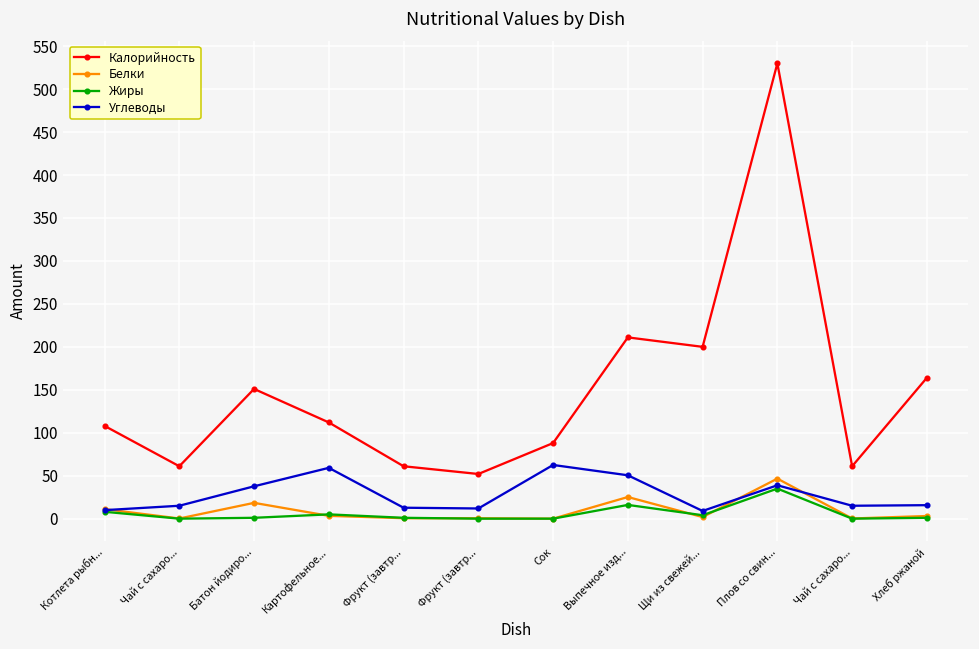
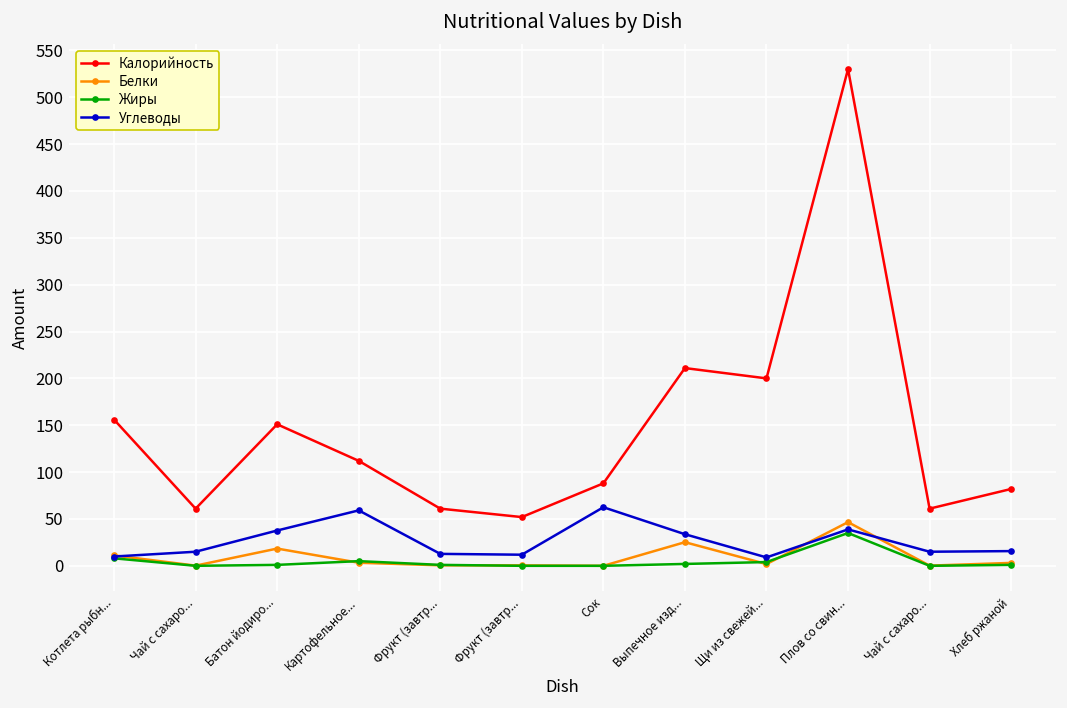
  {
    "Калорийность": {
-     "Котлета рыбн...": 110,
+     "Котлета рыбн...": 160,
      "Батон йодиро...": 150,
      "Картофельное...": 110,
      "Сок": 90,
      "Выпечное изд...": 210,
      "Щи из свежей...": 200,
      "Плов со свин...": 530,
-     "Хлеб ржаной": 160
+     "Хлеб ржаной": 80
    },
    "Белки": {
      "Батон йодиро...": 20,
      "Выпечное изд...": 30,
      "Плов со свин...": 50
    },
    "Жиры": {
      "Батон йодиро...": 0,
-     "Выпечное изд...": 20,
+     "Выпечное изд...": 0,
      "Плов со свин...": 40
    },
    "Углеводы": {
      "Батон йодиро...": 40,
      "Картофельное...": 60,
      "Сок": 60,
-     "Выпечное изд...": 50,
+     "Выпечное изд...": 30,
      "Щи из свежей...": 10,
      "Плов со свин...": 40,
      "Хлеб ржаной": 20
    }
  }
